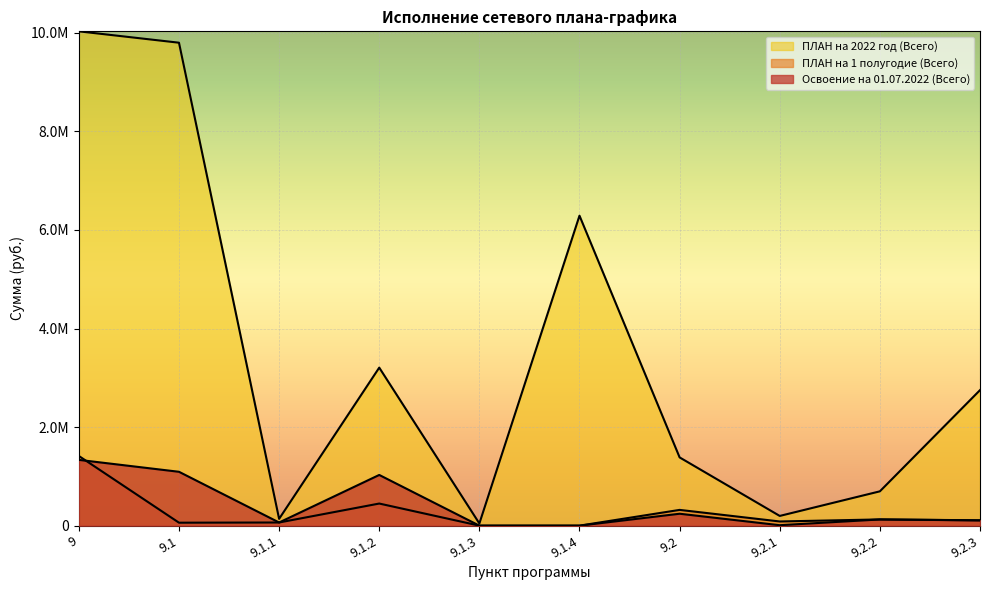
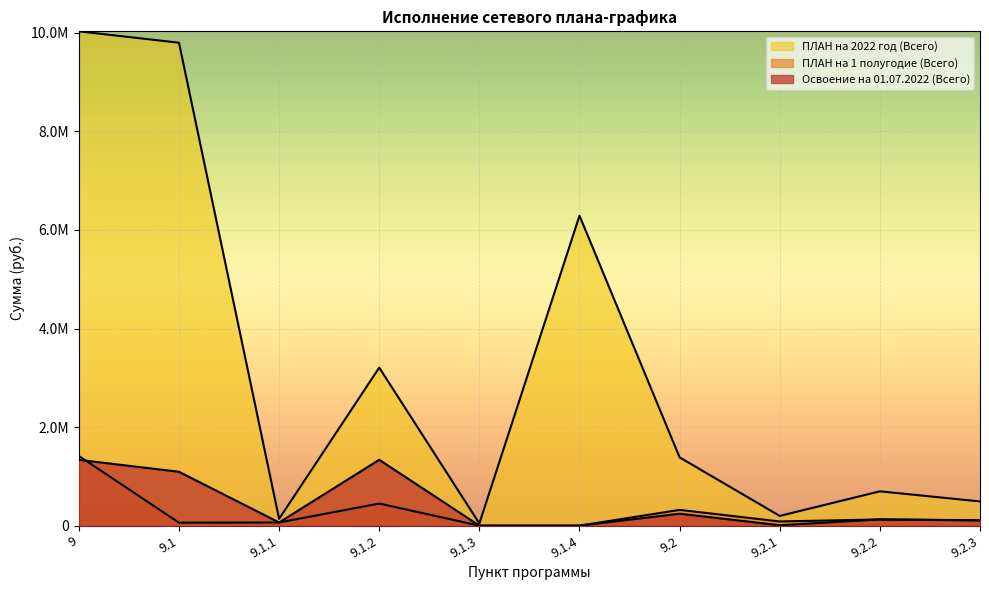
  {
    "ПЛАН на 2022 год (Всего)": {
      "9": 10000000,
      "9.1": 9800000,
      "9.1.1": 100000,
      "9.1.2": 3200000,
      "9.1.4": 6300000,
      "9.2": 1400000,
      "9.2.1": 200000,
      "9.2.2": 700000,
-     "9.2.3": 2800000
+     "9.2.3": 500000
    },
    "ПЛАН на 1 полугодие (Всего)": {
      "9": 1400000,
      "9.1": 100000,
      "9.1.2": 400000,
      "9.2": 300000,
      "9.2.1": 100000
    },
    "Освоение на 01.07.2022 (Всего)": {
      "9": 1300000,
      "9.1": 1100000,
-     "9.1.2": 1000000,
+     "9.1.2": 1300000,
      "9.2": 200000,
      "9.2.1": 0
    }
  }
